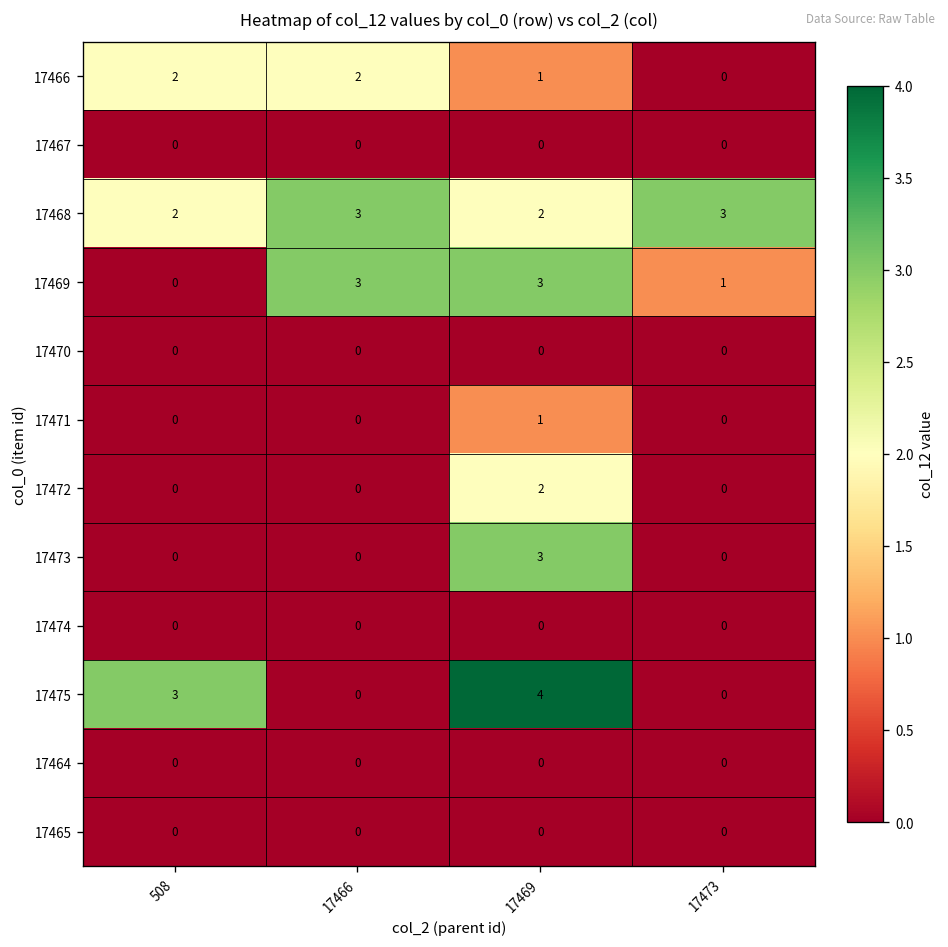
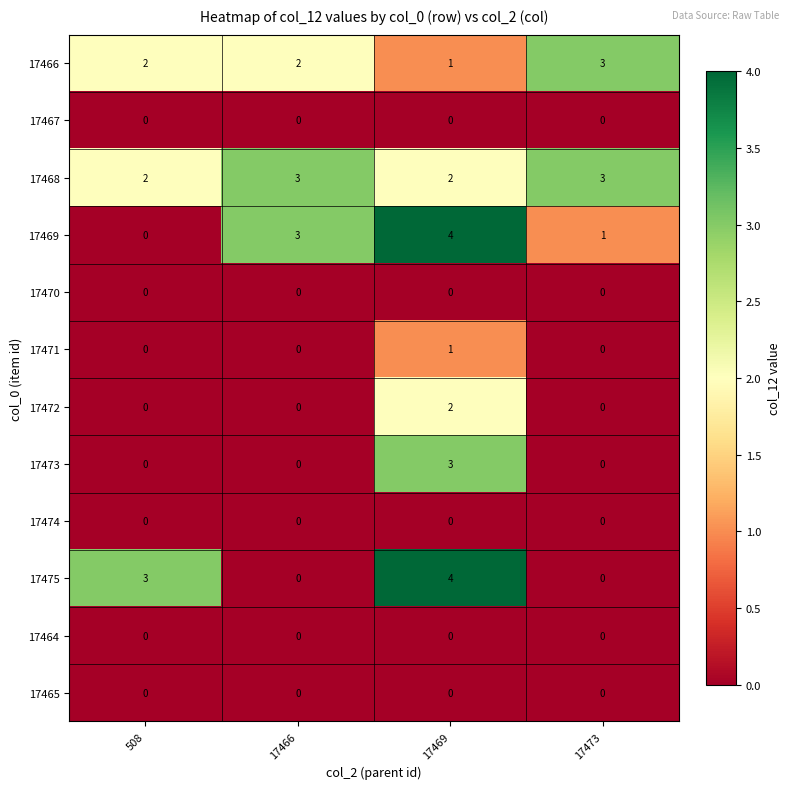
  {
    "17466": {
      "508": 2,
      "17466": 2,
      "17469": 1,
-     "17473": 0
+     "17473": 3
    },
    "17467": {
      "508": 0,
      "17466": 0,
      "17469": 0,
      "17473": 0
    },
    "17468": {
      "508": 2,
      "17466": 3,
      "17469": 2,
      "17473": 3
    },
    "17469": {
      "508": 0,
      "17466": 3,
-     "17469": 3,
+     "17469": 4,
      "17473": 1
    },
    "17470": {
      "508": 0,
      "17466": 0,
      "17469": 0,
      "17473": 0
    },
    "17471": {
      "508": 0,
      "17466": 0,
      "17469": 1,
      "17473": 0
    },
    "17472": {
      "508": 0,
      "17466": 0,
      "17469": 2,
      "17473": 0
    },
    "17473": {
      "508": 0,
      "17466": 0,
      "17469": 3,
      "17473": 0
    },
    "17474": {
      "508": 0,
      "17466": 0,
      "17469": 0,
      "17473": 0
    },
    "17475": {
      "508": 3,
      "17466": 0,
      "17469": 4,
      "17473": 0
    },
    "17464": {
      "508": 0,
      "17466": 0,
      "17469": 0,
      "17473": 0
    },
    "17465": {
      "508": 0,
      "17466": 0,
      "17469": 0,
      "17473": 0
    }
  }
